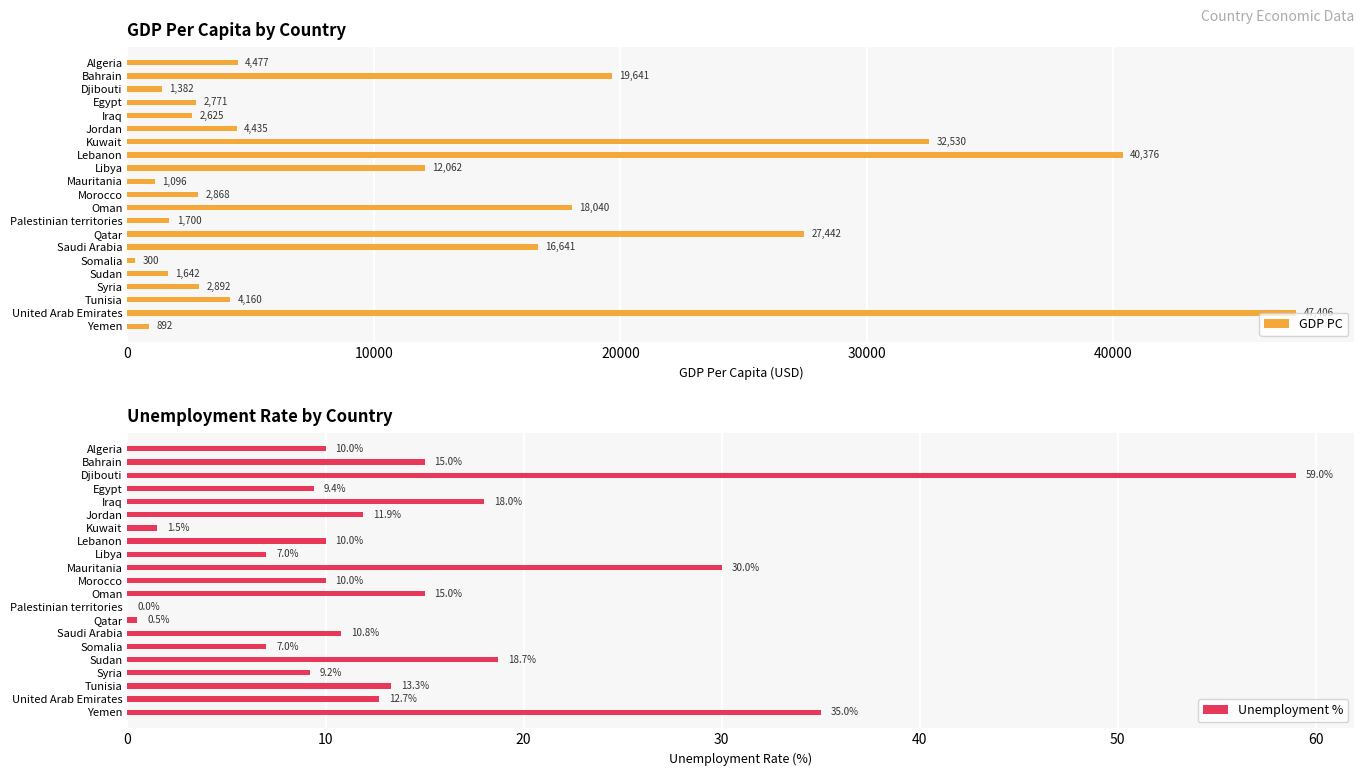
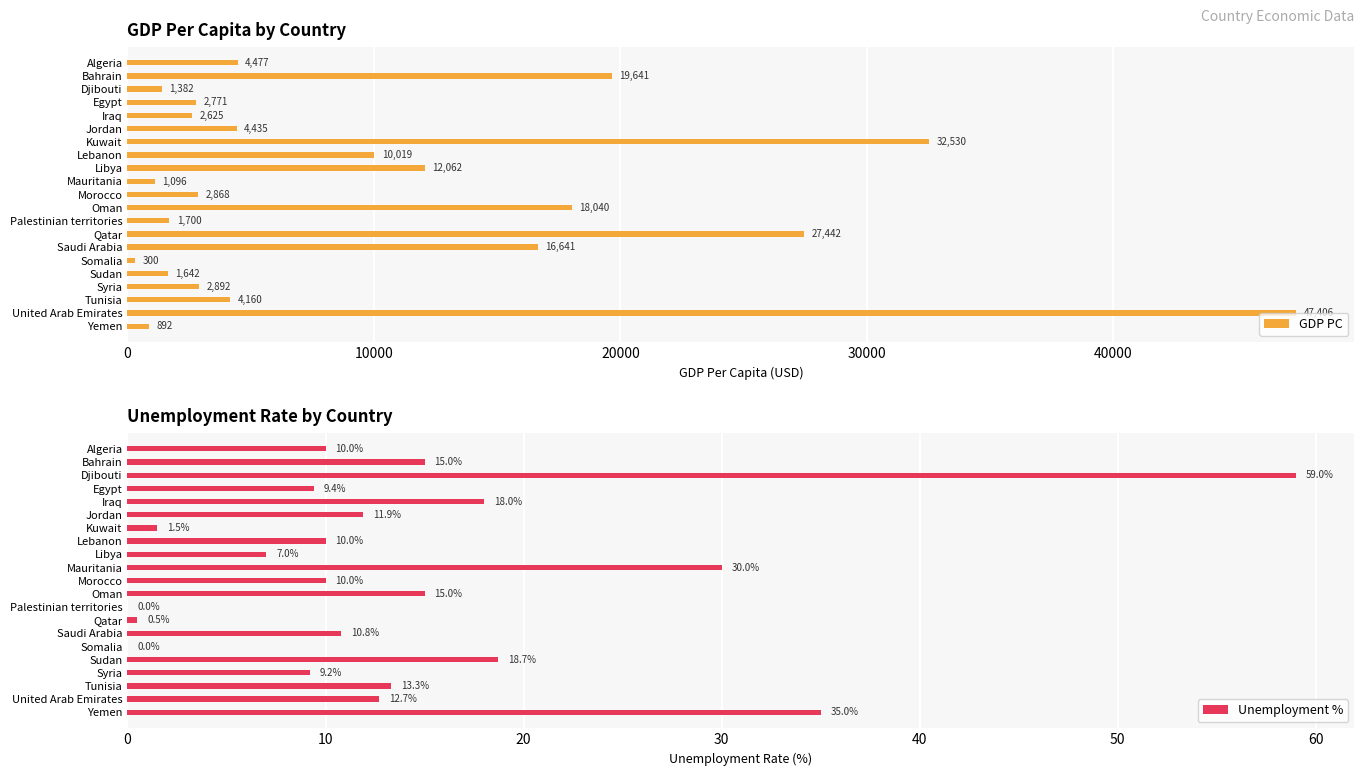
  {
    "GDP Per Capita by Country": {
      "Algeria": "4,477",
      "Bahrain": "19,641",
      "Djibouti": "1,382",
      "Egypt": "2,771",
      "Iraq": "2,625",
      "Jordan": "4,435",
      "Kuwait": "32,530",
-     "Lebanon": "40,376",
+     "Lebanon": "10,019",
      "Libya": "12,062",
      "Mauritania": "1,096",
      "Morocco": "2,868",
      "Oman": "18,040",
      "Palestinian territories": "1,700",
      "Qatar": "27,442",
      "Saudi Arabia": "16,641",
      "Somalia": "300",
      "Sudan": "1,642",
      "Syria": "2,892",
      "Tunisia": "4,160",
      "Yemen": "892"
    },
    "Unemployment Rate by Country": {
      "Algeria": "10.0%",
      "Bahrain": "15.0%",
      "Djibouti": "59.0%",
      "Egypt": "9.4%",
      "Iraq": "18.0%",
      "Jordan": "11.9%",
      "Kuwait": "1.5%",
      "Lebanon": "10.0%",
      "Libya": "7.0%",
      "Mauritania": "30.0%",
      "Morocco": "10.0%",
      "Oman": "15.0%",
      "Palestinian territories": "0.0%",
      "Qatar": "0.5%",
      "Saudi Arabia": "10.8%",
-     "Somalia": "7.0%",
+     "Somalia": "0.0%",
      "Sudan": "18.7%",
      "Syria": "9.2%",
      "Tunisia": "13.3%",
      "United Arab Emirates": "12.7%",
      "Yemen": "35.0%"
    }
  }
